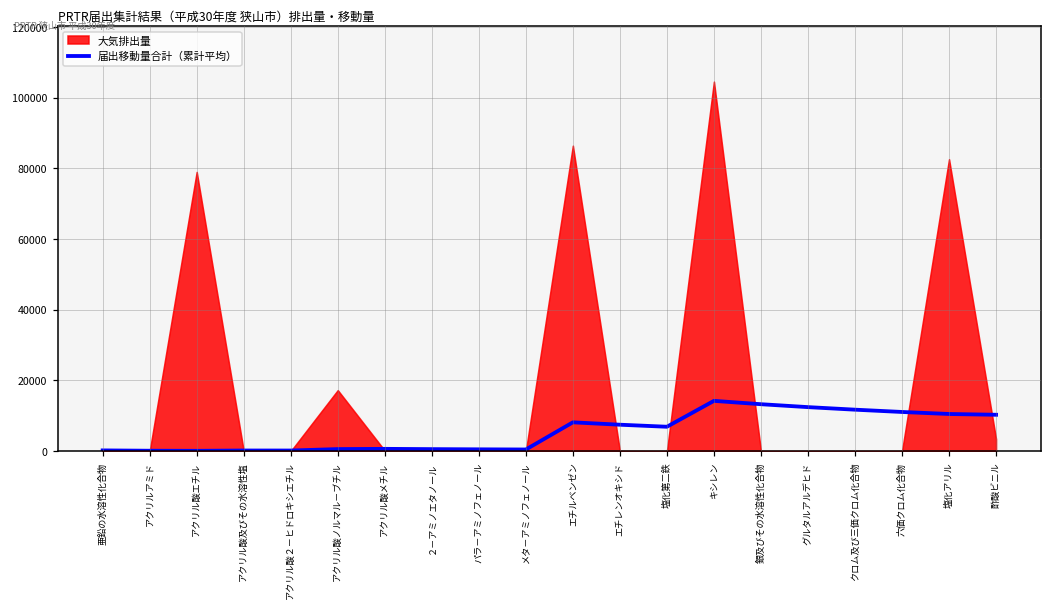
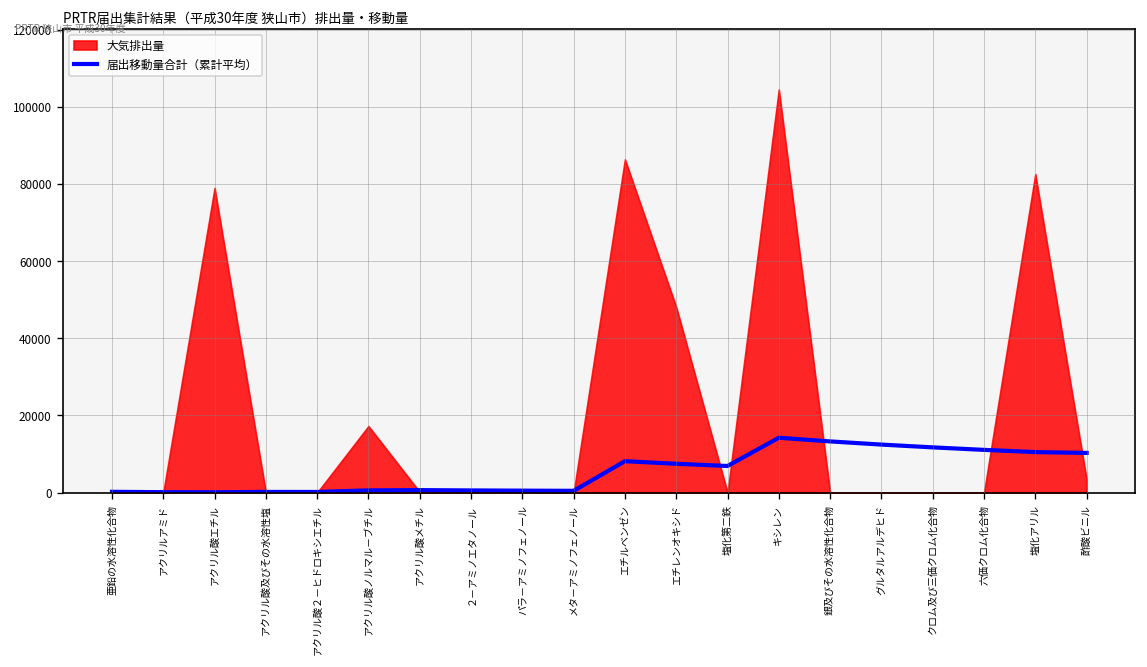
  {
    "届出移動量合計（累計平均）": {
      "アクリル酸エチル": 0,
      "アクリル酸ノルマル－ブチル": 1000,
      "エチルベンゼン": 8000,
      "エチレンオキシド": 7000,
      "塩化第二鉄": 7000,
      "キシレン": 14000,
      "銀及びその水溶性化合物": 13000,
      "グルタルアルデヒド": 12000,
      "クロム及び三価クロム化合物": 12000,
      "六価クロム化合物": 11000,
      "塩化アリル": 11000,
      "酢酸ビニル": 10000
    },
    "大気排出量": {
      "アクリル酸エチル": 79000,
      "アクリル酸ノルマル－ブチル": 17000,
      "エチルベンゼン": 86000,
-     "エチレンオキシド": 0,
+     "エチレンオキシド": 48000,
      "塩化第二鉄": 0,
      "キシレン": 105000,
      "銀及びその水溶性化合物": 0,
      "グルタルアルデヒド": 0,
      "クロム及び三価クロム化合物": 0,
      "六価クロム化合物": 0,
      "塩化アリル": 83000,
      "酢酸ビニル": 3000
    }
  }
